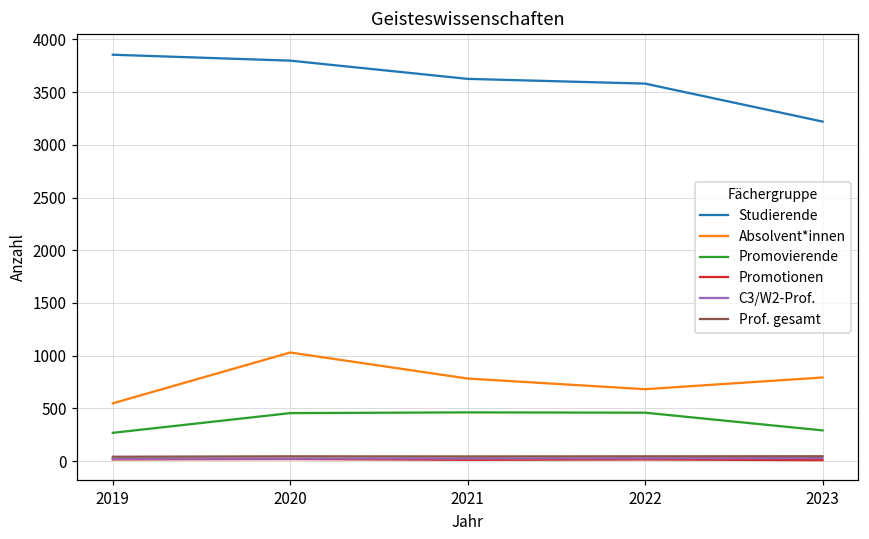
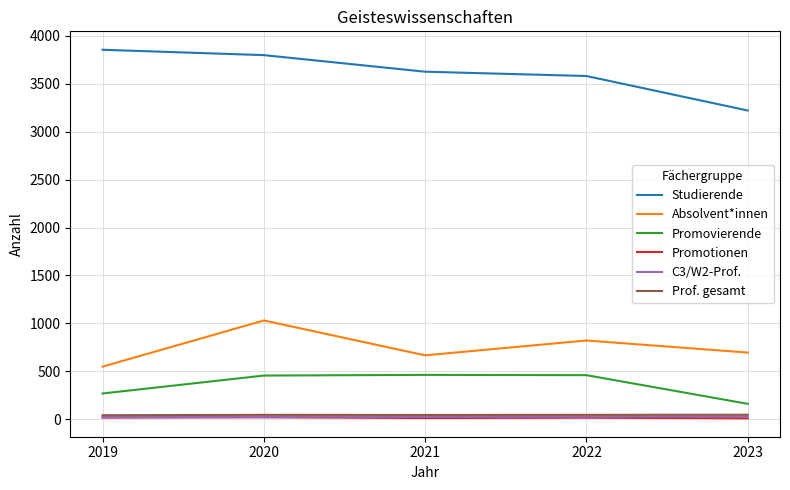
  {
    "Studierende": {
      "2019": 3900,
      "2020": 3800,
      "2021": 3600,
      "2022": 3600,
      "2023": 3200
    },
    "Absolvent*innen": {
      "2019": 500,
      "2020": 1000,
-     "2021": 800,
-     "2022": 700,
-     "2023": 800
+     "2021": 700,
+     "2022": 800,
+     "2023": 700
    },
    "Promovierende": {
      "2019": 300,
      "2020": 500,
      "2021": 500,
      "2022": 500,
-     "2023": 300
+     "2023": 200
    }
  }
